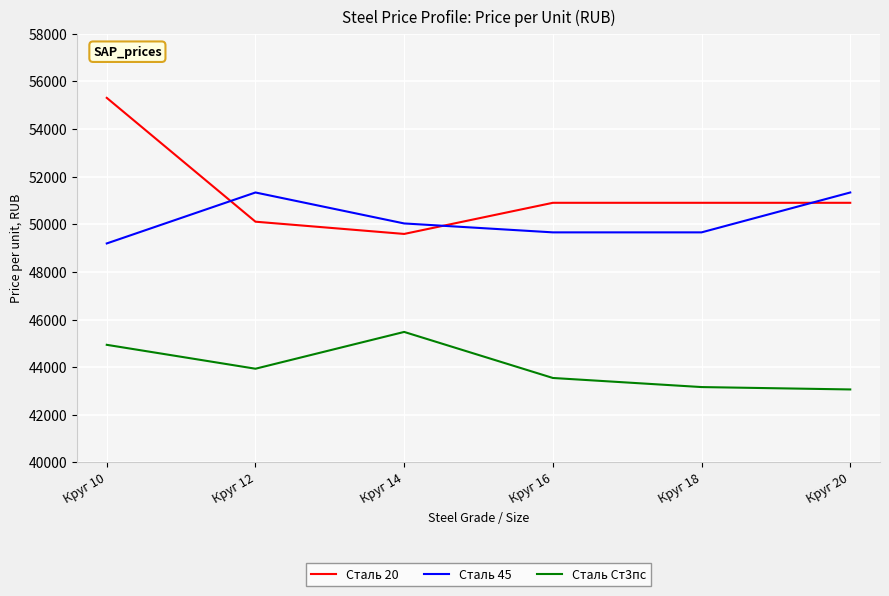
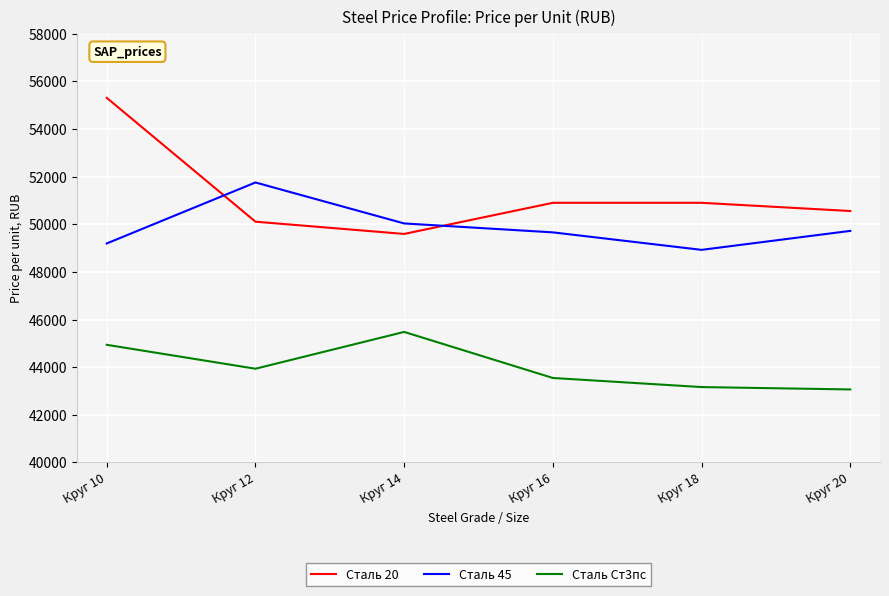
  {
    "Сталь 20": {
      "Круг 10": 55300,
      "Круг 12": 50100,
      "Круг 14": 49600,
      "Круг 16": 50900,
      "Круг 18": 50900,
-     "Круг 20": 50900
+     "Круг 20": 50600
    },
    "Сталь 45": {
      "Круг 10": 49200,
-     "Круг 12": 51300,
+     "Круг 12": 51800,
      "Круг 14": 50000,
      "Круг 16": 49700,
-     "Круг 18": 49700,
-     "Круг 20": 51300
+     "Круг 18": 48900,
+     "Круг 20": 49700
    },
    "Сталь Ст3пс": {
      "Круг 10": 44900,
      "Круг 12": 43900,
      "Круг 14": 45500,
      "Круг 16": 43500,
      "Круг 18": 43200,
      "Круг 20": 43100
    }
  }
